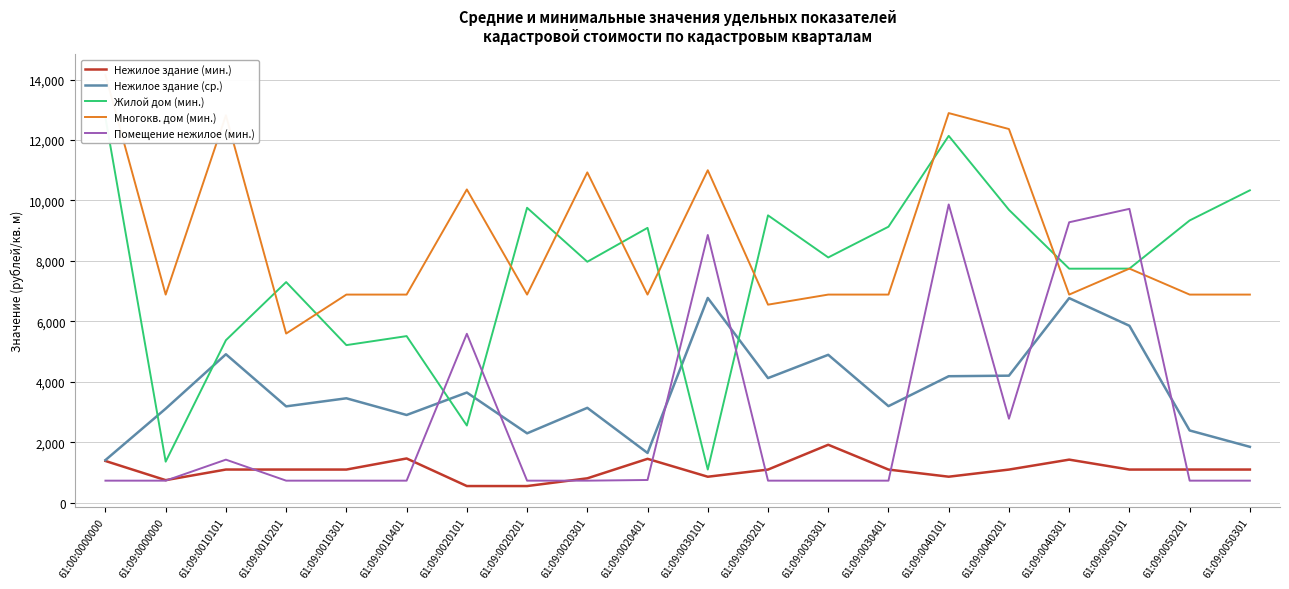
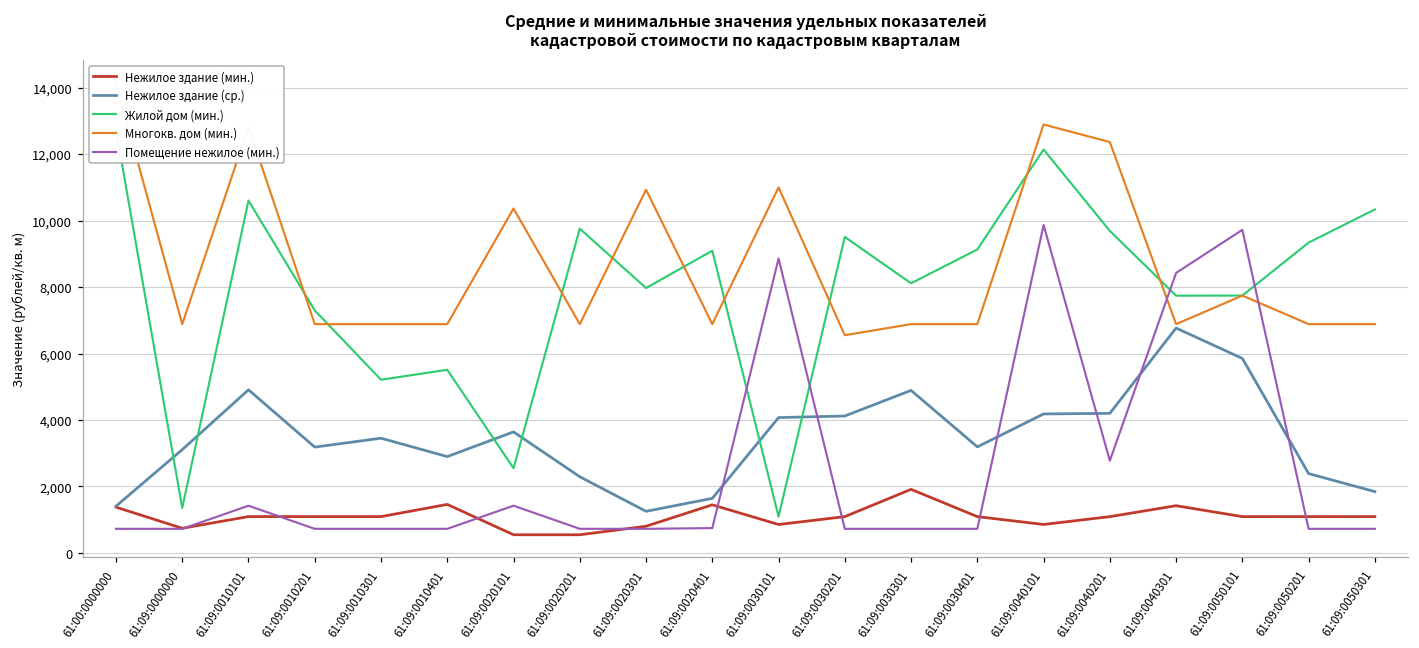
  {
    "Нежилое здание (мин.)": {
      "61:09:0010101": "1,100",
      "61:09:0010201": "1,100",
      "61:09:0010301": "1,100",
      "61:09:0010401": "1,500",
      "61:09:0020101": "500",
      "61:09:0020201": "500",
      "61:09:0020401": "1,400",
      "61:09:0030101": "900",
      "61:09:0030201": "1,100",
      "61:09:0030301": "1,900",
      "61:09:0030401": "1,100",
      "61:09:0040101": "900",
      "61:09:0040201": "1,100",
      "61:09:0040301": "1,400",
      "61:09:0050101": "1,100",
      "61:09:0050201": "1,100",
      "61:09:0050301": "1,100"
    },
    "Нежилое здание (ср.)": {
      "61:09:0000000": "3,100",
      "61:09:0010101": "4,900",
      "61:09:0010201": "3,200",
      "61:09:0010301": "3,500",
      "61:09:0010401": "2,900",
      "61:09:0020101": "3,600",
      "61:09:0020201": "2,300",
-     "61:09:0020301": "3,100",
+     "61:09:0020301": "1,300",
      "61:09:0020401": "1,600",
-     "61:09:0030101": "6,800",
+     "61:09:0030101": "4,100",
      "61:09:0030201": "4,100",
      "61:09:0030301": "4,900",
      "61:09:0030401": "3,200",
      "61:09:0040101": "4,200",
      "61:09:0040201": "4,200",
      "61:09:0040301": "6,800",
      "61:09:0050101": "5,900",
      "61:09:0050201": "2,400",
      "61:09:0050301": "1,800"
    },
    "Жилой дом (мин.)": {
      "61:09:0000000": "1,400",
-     "61:09:0010101": "5,400",
+     "61:09:0010101": "10,600",
      "61:09:0010201": "7,300",
      "61:09:0010301": "5,200",
      "61:09:0010401": "5,500",
      "61:09:0020101": "2,500",
      "61:09:0020201": "9,800",
      "61:09:0020301": "8,000",
      "61:09:0020401": "9,100",
      "61:09:0030101": "1,100",
      "61:09:0030201": "9,500",
      "61:09:0030301": "8,100",
      "61:09:0030401": "9,100",
      "61:09:0040101": "12,100",
      "61:09:0040201": "9,700",
      "61:09:0040301": "7,700",
      "61:09:0050201": "9,300",
      "61:09:0050301": "10,300"
    },
    "Многокв. дом (мин.)": {
      "61:09:0000000": "6,900",
-     "61:09:0010201": "5,600",
+     "61:09:0010201": "6,900",
      "61:09:0010301": "6,900",
      "61:09:0010401": "6,900",
      "61:09:0020101": "10,400",
      "61:09:0020201": "6,900",
      "61:09:0020301": "10,900",
      "61:09:0020401": "6,900",
      "61:09:0030101": "11,000",
      "61:09:0030201": "6,600",
      "61:09:0030301": "6,900",
      "61:09:0030401": "6,900",
      "61:09:0040101": "12,900",
      "61:09:0040201": "12,400",
      "61:09:0040301": "6,900",
      "61:09:0050201": "6,900",
      "61:09:0050301": "6,900"
    },
    "Помещение нежилое (мин.)": {
      "61:00:0000000": "700",
      "61:09:0010101": "1,400",
      "61:09:0010201": "700",
      "61:09:0010301": "700",
      "61:09:0010401": "700",
-     "61:09:0020101": "5,600",
+     "61:09:0020101": "1,400",
      "61:09:0020201": "700",
      "61:09:0020401": "700",
      "61:09:0030101": "8,900",
      "61:09:0030201": "700",
      "61:09:0030301": "700",
      "61:09:0030401": "700",
      "61:09:0040101": "9,900",
      "61:09:0040201": "2,800",
-     "61:09:0040301": "9,300",
+     "61:09:0040301": "8,400",
      "61:09:0050101": "9,700",
      "61:09:0050201": "700",
      "61:09:0050301": "700"
    }
  }
